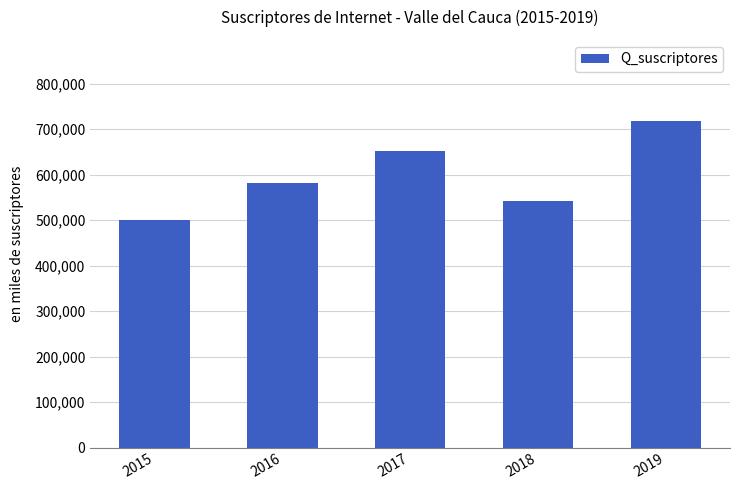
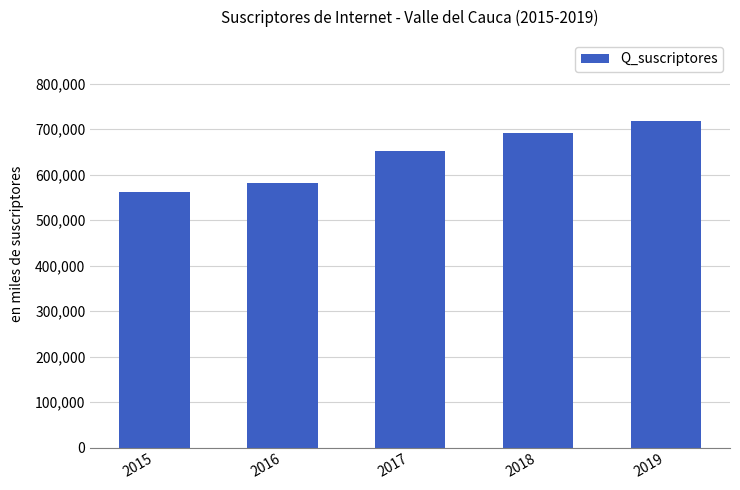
  {
-   "2015": "500,000",
+   "2015": "560,000",
    "2016": "580,000",
    "2017": "650,000",
-   "2018": "540,000",
+   "2018": "690,000",
    "2019": "720,000"
  }
